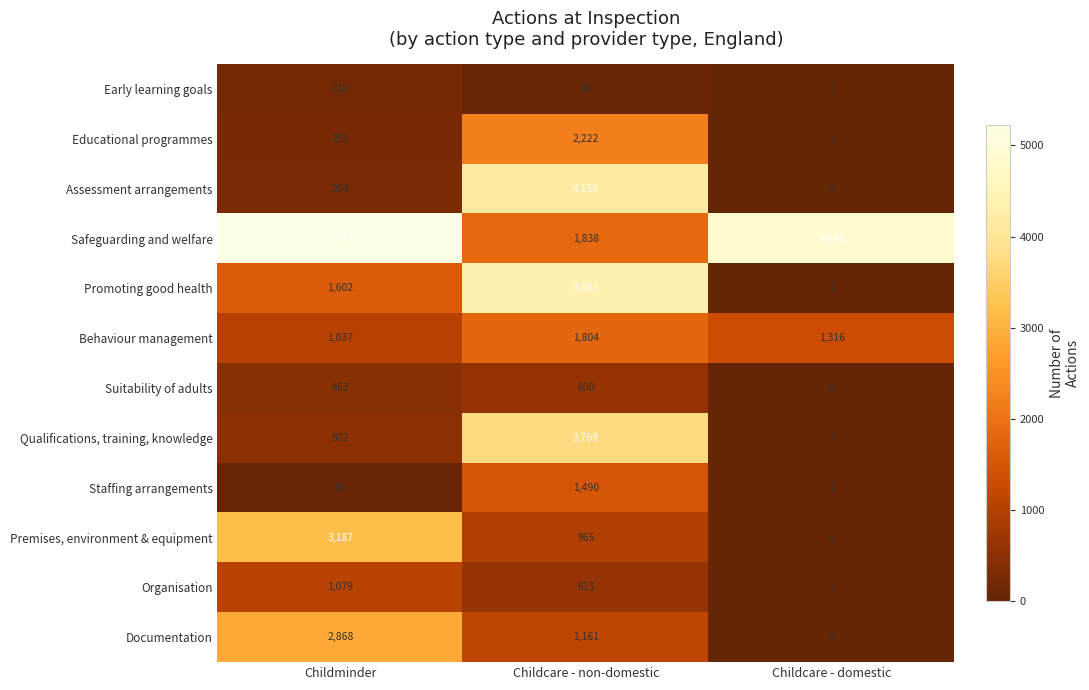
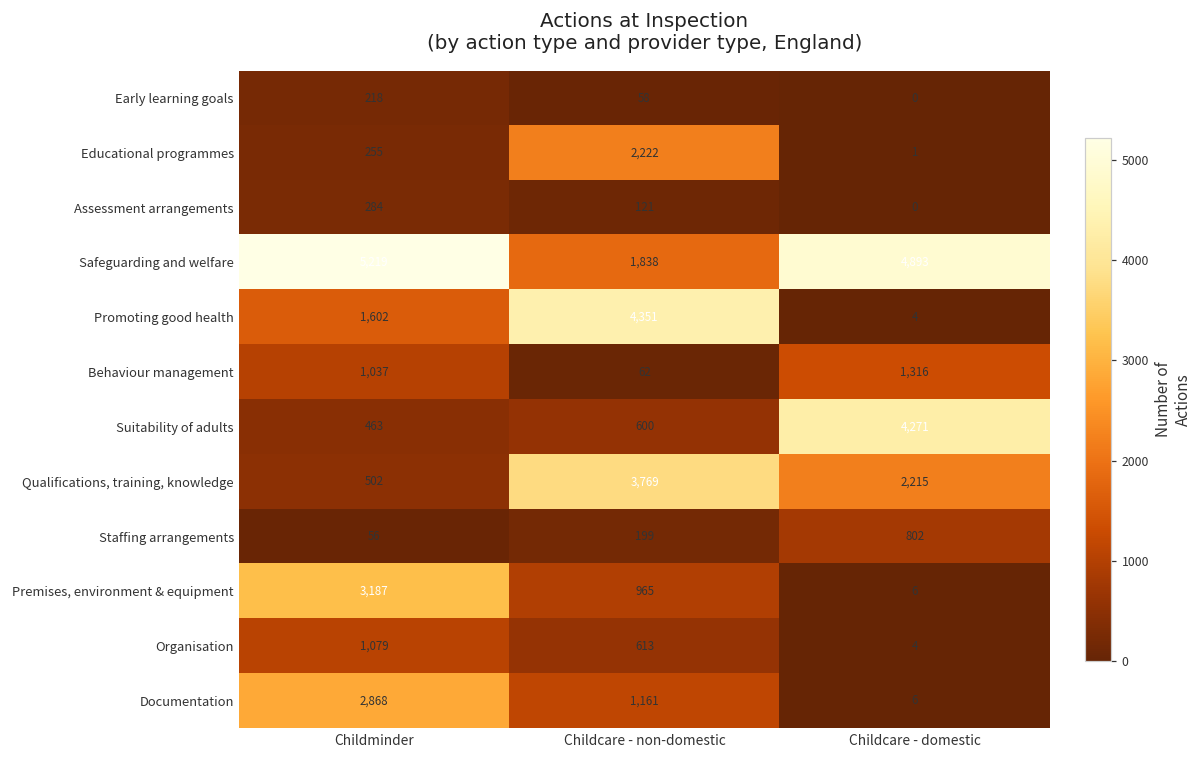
  {
    "Early learning goals": {
      "Childminder": "218",
      "Childcare - non-domestic": "58",
      "Childcare - domestic": "0"
    },
    "Educational programmes": {
      "Childminder": "255",
      "Childcare - non-domestic": "2,222",
      "Childcare - domestic": "1"
    },
    "Assessment arrangements": {
      "Childminder": "284",
-     "Childcare - non-domestic": "4,150",
+     "Childcare - non-domestic": "121",
      "Childcare - domestic": "0"
    },
    "Safeguarding and welfare": {
      "Childcare - non-domestic": "1,838"
    },
    "Promoting good health": {
      "Childminder": "1,602",
      "Childcare - non-domestic": "4,351",
      "Childcare - domestic": "4"
    },
    "Behaviour management": {
      "Childminder": "1,037",
-     "Childcare - non-domestic": "1,804",
+     "Childcare - non-domestic": "62",
      "Childcare - domestic": "1,316"
    },
    "Suitability of adults": {
      "Childminder": "463",
      "Childcare - non-domestic": "600",
-     "Childcare - domestic": "6"
+     "Childcare - domestic": "4,271"
    },
    "Qualifications, training, knowledge": {
      "Childminder": "502",
      "Childcare - non-domestic": "3,769",
-     "Childcare - domestic": "2"
+     "Childcare - domestic": "2,215"
    },
    "Staffing arrangements": {
      "Childminder": "56",
-     "Childcare - non-domestic": "1,490",
-     "Childcare - domestic": "1"
+     "Childcare - non-domestic": "199",
+     "Childcare - domestic": "802"
    },
    "Premises, environment & equipment": {
      "Childminder": "3,187",
      "Childcare - non-domestic": "965",
      "Childcare - domestic": "6"
    },
    "Organisation": {
      "Childminder": "1,079",
      "Childcare - non-domestic": "613",
      "Childcare - domestic": "4"
    },
    "Documentation": {
      "Childminder": "2,868",
      "Childcare - non-domestic": "1,161",
      "Childcare - domestic": "6"
    }
  }
